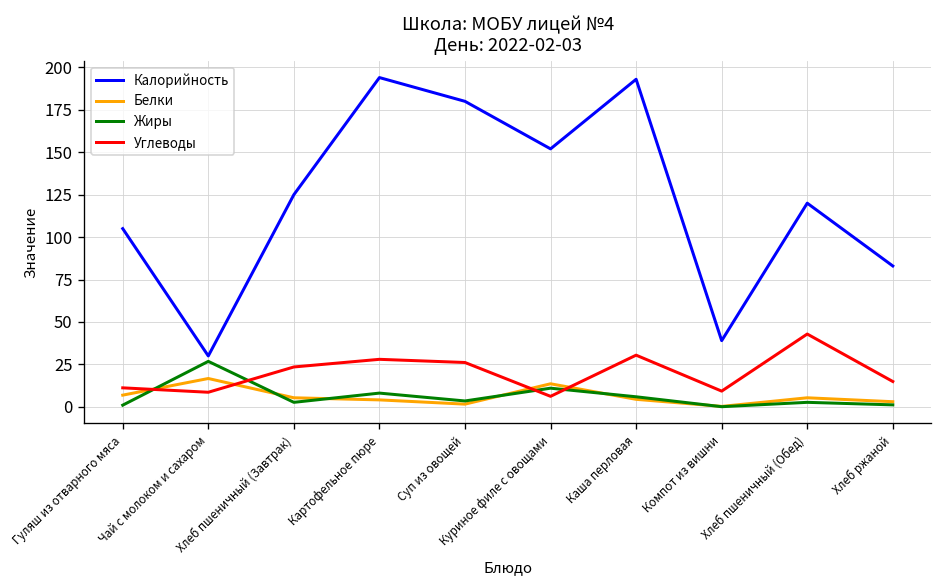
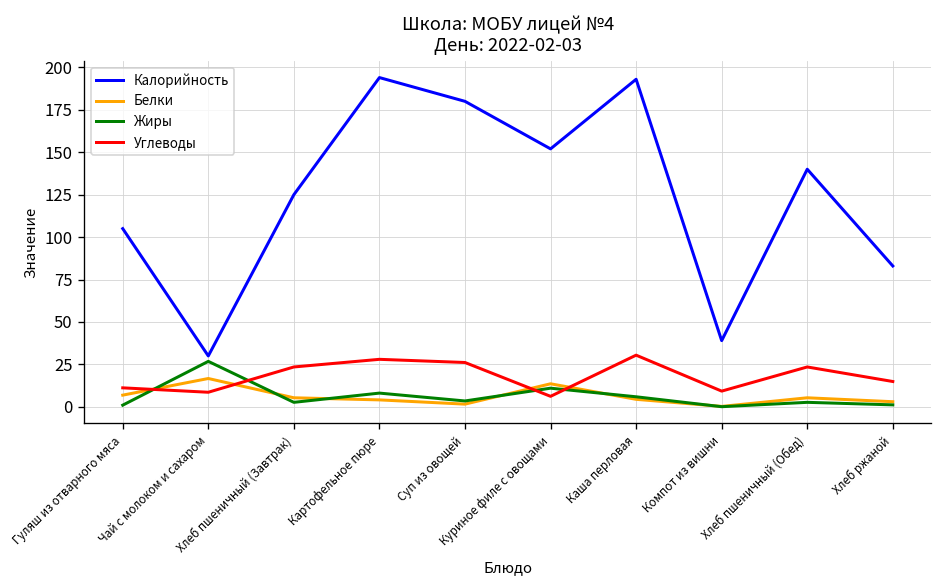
  {
    "Калорийность": {
      "Гуляш из отварного мяса": 105,
      "Чай с молоком и сахаром": 30,
      "Хлеб пшеничный (Завтрак)": 125,
      "Картофельное пюре": 194,
      "Суп из овощей": 180,
      "Куриное филе с овощами": 152,
      "Каша перловая": 193,
      "Компот из вишни": 39,
-     "Хлеб пшеничный (Обед)": 120,
+     "Хлеб пшеничный (Обед)": 140,
      "Хлеб ржаной": 83
    },
    "Белки": {
      "Гуляш из отварного мяса": 7,
      "Чай с молоком и сахаром": 17,
      "Хлеб пшеничный (Завтрак)": 5,
      "Картофельное пюре": 4,
      "Суп из овощей": 2,
      "Куриное филе с овощами": 14,
      "Хлеб пшеничный (Обед)": 5,
      "Хлеб ржаной": 3
    },
    "Жиры": {
      "Гуляш из отварного мяса": 1,
      "Чай с молоком и сахаром": 27,
      "Хлеб пшеничный (Завтрак)": 3,
      "Картофельное пюре": 8,
      "Суп из овощей": 3,
      "Куриное филе с овощами": 11,
      "Хлеб пшеничный (Обед)": 3,
      "Хлеб ржаной": 1
    },
    "Углеводы": {
      "Гуляш из отварного мяса": 11,
      "Чай с молоком и сахаром": 9,
      "Хлеб пшеничный (Завтрак)": 24,
      "Картофельное пюре": 28,
      "Суп из овощей": 26,
      "Куриное филе с овощами": 6,
      "Каша перловая": 30,
      "Компот из вишни": 9,
-     "Хлеб пшеничный (Обед)": 43,
+     "Хлеб пшеничный (Обед)": 24,
      "Хлеб ржаной": 15
    }
  }
